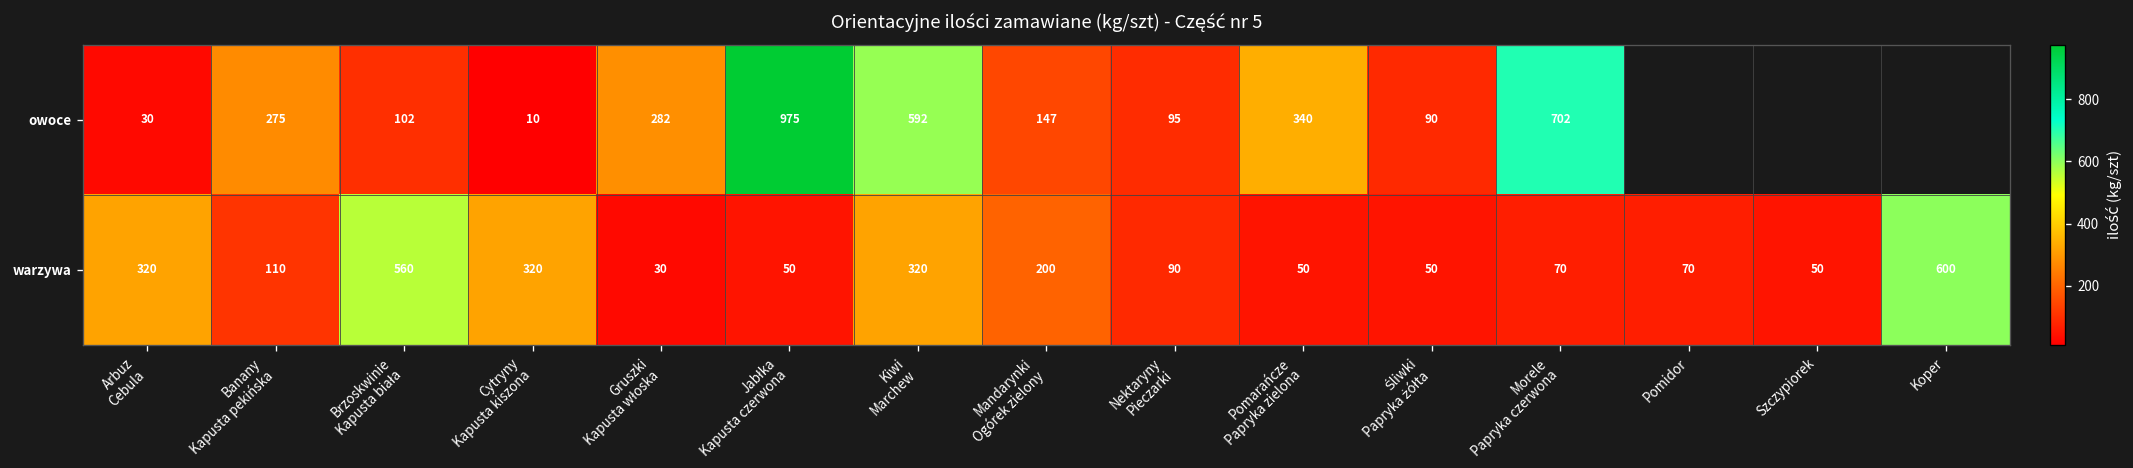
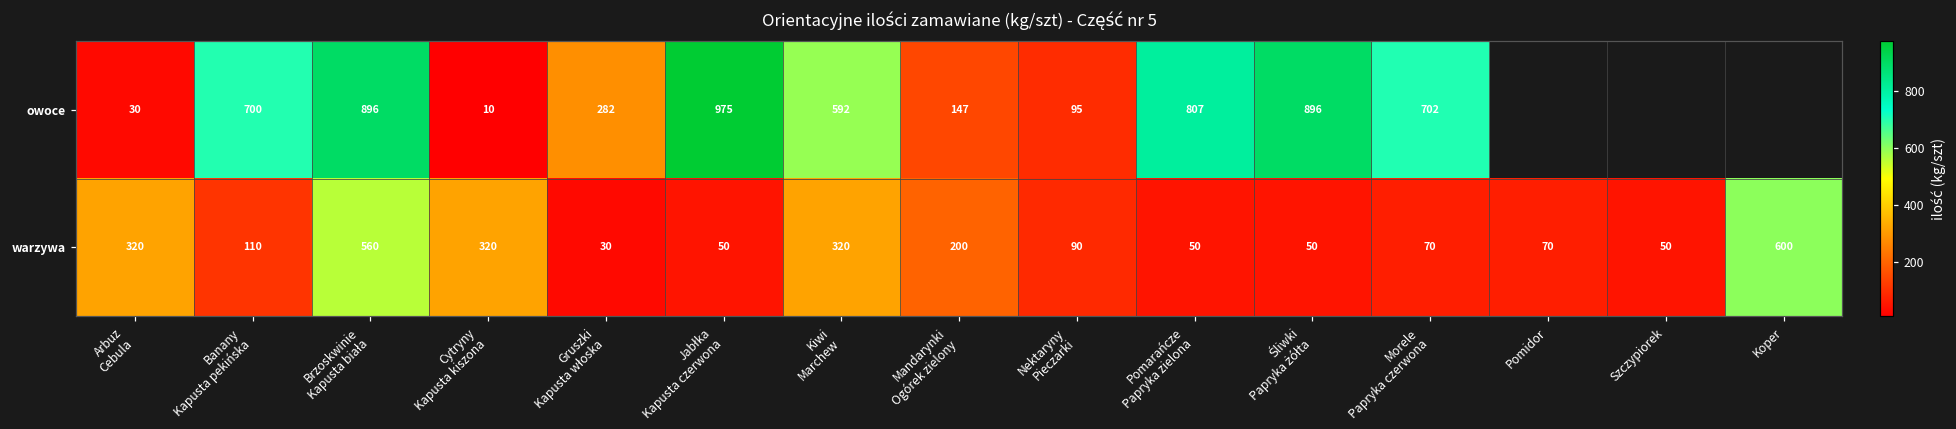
  {
    "owoce": {
      "Arbuz Cebula": 30,
-     "Banany Kapusta pekińska": 275,
-     "Brzoskwinie Kapusta biała": 102,
+     "Banany Kapusta pekińska": 700,
+     "Brzoskwinie Kapusta biała": 896,
      "Cytryny Kapusta kiszona": 10,
      "Gruszki Kapusta włoska": 282,
      "Jabłka Kapusta czerwona": 975,
      "Kiwi Marchew": 592,
      "Mandarynki Ogórek zielony": 147,
      "Nektaryny Pieczarki": 95,
-     "Pomarańcze Papryka zielona": 340,
-     "Śliwki Papryka żółta": 90,
+     "Pomarańcze Papryka zielona": 807,
+     "Śliwki Papryka żółta": 896,
      "Morele Papryka czerwona": 702
    },
    "warzywa": {
      "Arbuz Cebula": 320,
      "Banany Kapusta pekińska": 110,
      "Brzoskwinie Kapusta biała": 560,
      "Cytryny Kapusta kiszona": 320,
      "Gruszki Kapusta włoska": 30,
      "Jabłka Kapusta czerwona": 50,
      "Kiwi Marchew": 320,
      "Mandarynki Ogórek zielony": 200,
      "Nektaryny Pieczarki": 90,
      "Pomarańcze Papryka zielona": 50,
      "Śliwki Papryka żółta": 50,
      "Morele Papryka czerwona": 70,
      "Pomidor": 70,
      "Szczypiorek": 50,
      "Koper": 600
    }
  }
